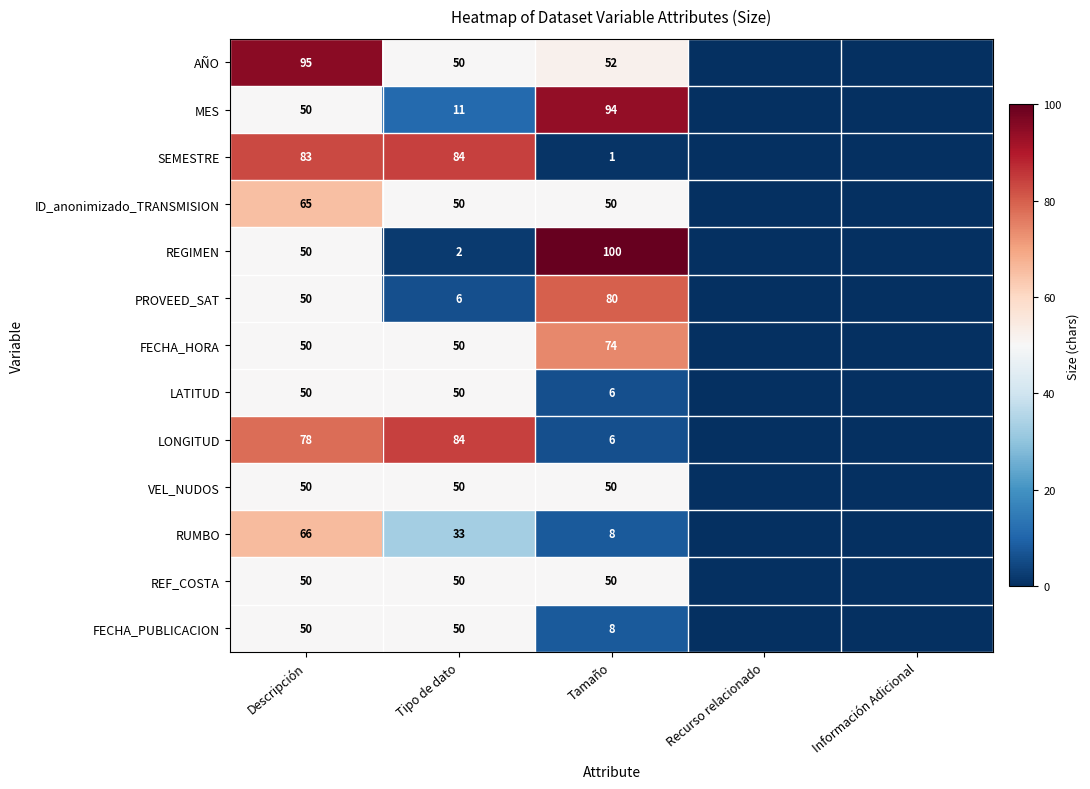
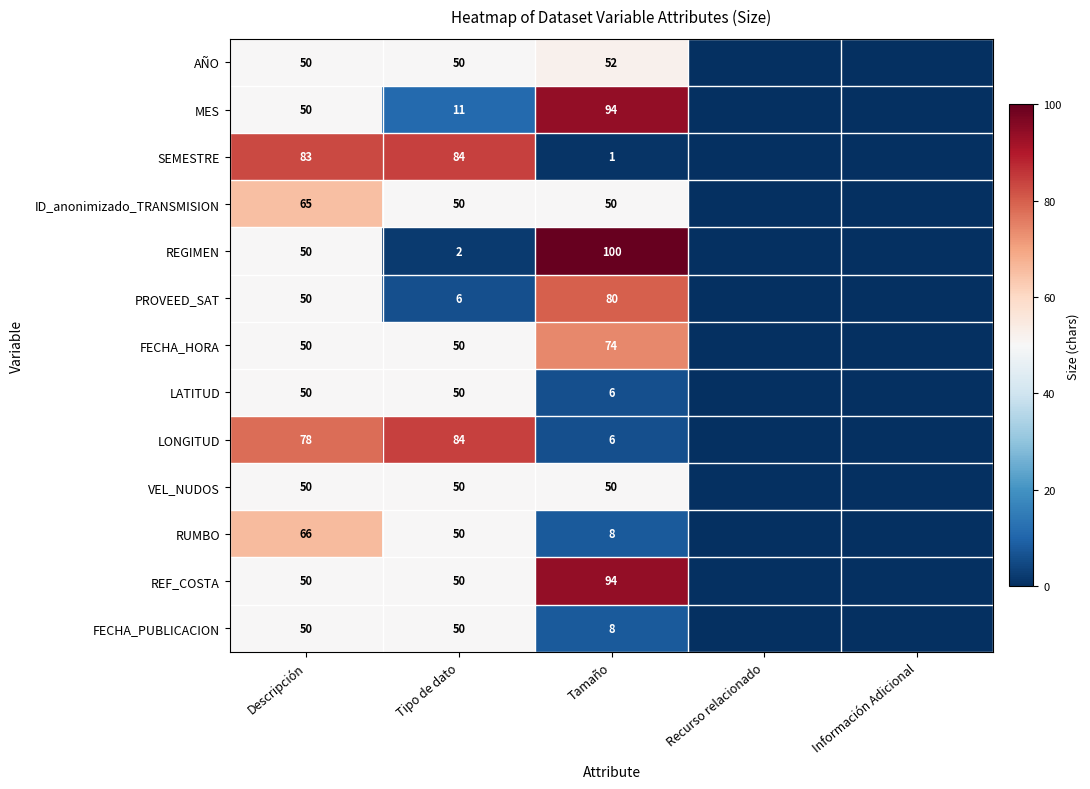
  {
    "AÑO": {
-     "Descripción": 95,
+     "Descripción": 50,
      "Tipo de dato": 50,
      "Tamaño": 52
    },
    "MES": {
      "Descripción": 50,
      "Tipo de dato": 11,
      "Tamaño": 94
    },
    "SEMESTRE": {
      "Descripción": 83,
      "Tipo de dato": 84,
      "Tamaño": 1
    },
    "ID_anonimizado_TRANSMISION": {
      "Descripción": 65,
      "Tipo de dato": 50,
      "Tamaño": 50
    },
    "REGIMEN": {
      "Descripción": 50,
      "Tipo de dato": 2,
      "Tamaño": 100
    },
    "PROVEED_SAT": {
      "Descripción": 50,
      "Tipo de dato": 6,
      "Tamaño": 80
    },
    "FECHA_HORA": {
      "Descripción": 50,
      "Tipo de dato": 50,
      "Tamaño": 74
    },
    "LATITUD": {
      "Descripción": 50,
      "Tipo de dato": 50,
      "Tamaño": 6
    },
    "LONGITUD": {
      "Descripción": 78,
      "Tipo de dato": 84,
      "Tamaño": 6
    },
    "VEL_NUDOS": {
      "Descripción": 50,
      "Tipo de dato": 50,
      "Tamaño": 50
    },
    "RUMBO": {
      "Descripción": 66,
-     "Tipo de dato": 33,
+     "Tipo de dato": 50,
      "Tamaño": 8
    },
    "REF_COSTA": {
      "Descripción": 50,
      "Tipo de dato": 50,
-     "Tamaño": 50
+     "Tamaño": 94
    },
    "FECHA_PUBLICACION": {
      "Descripción": 50,
      "Tipo de dato": 50,
      "Tamaño": 8
    }
  }
